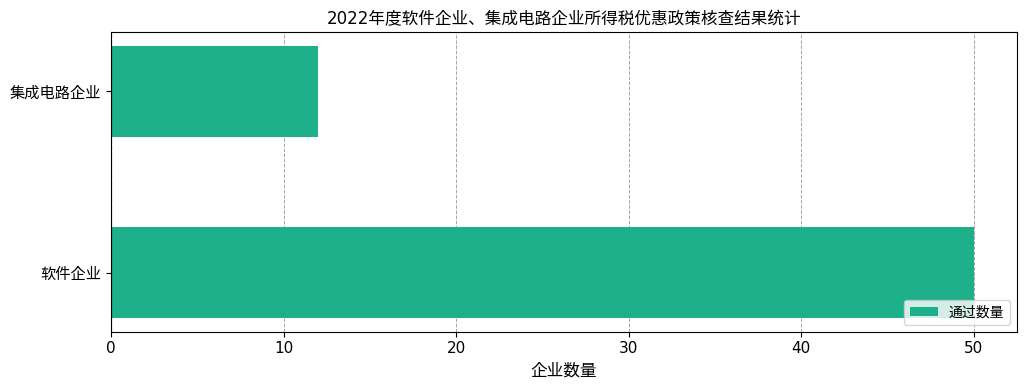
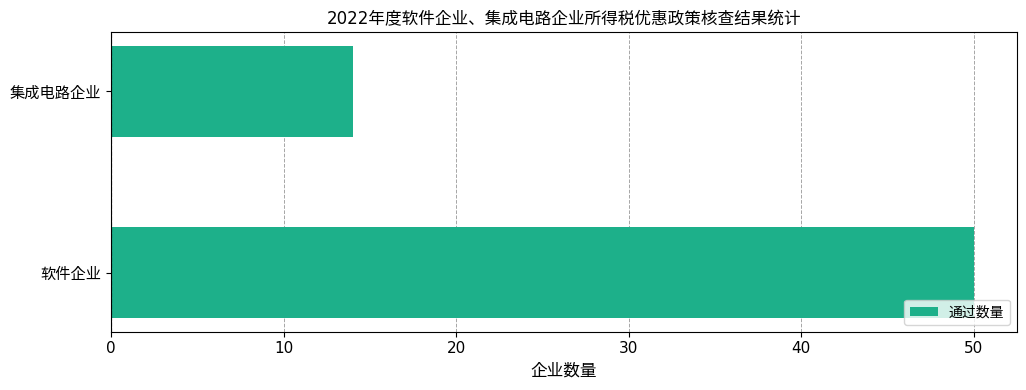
  {
-   "集成电路企业": 12,
+   "集成电路企业": 14,
    "软件企业": 50
  }
